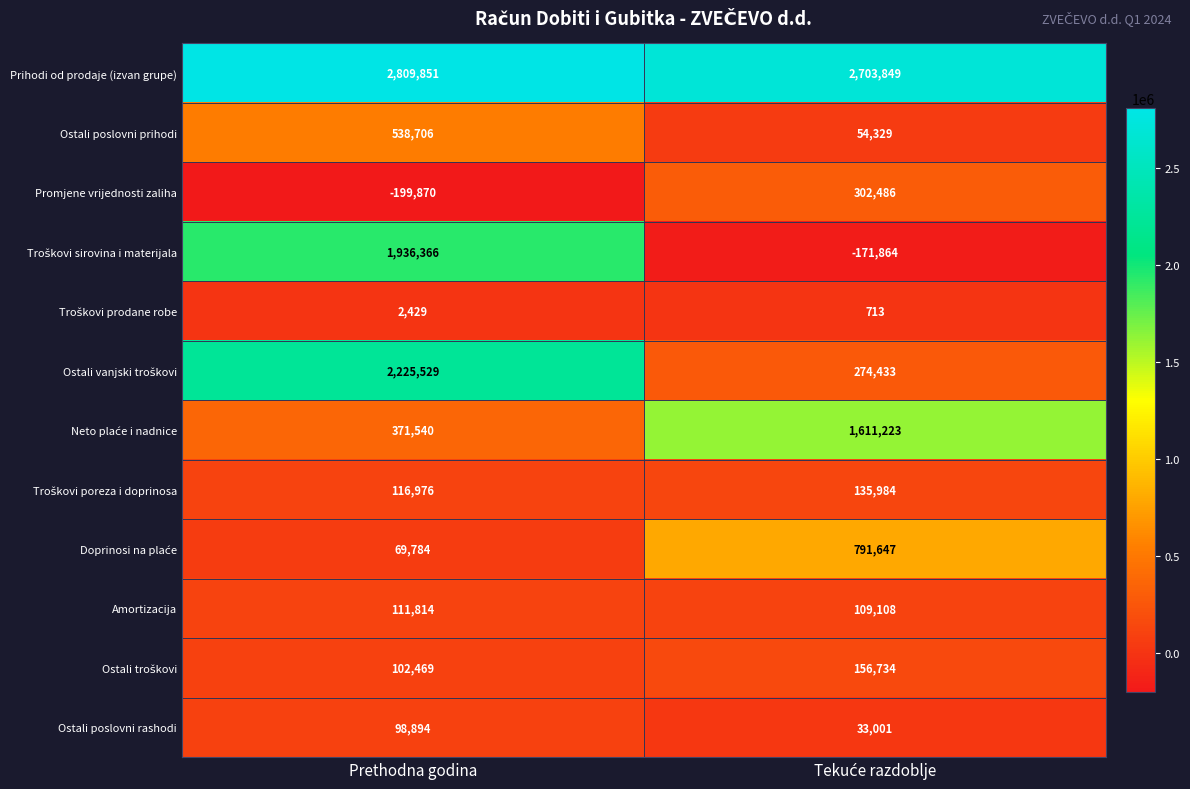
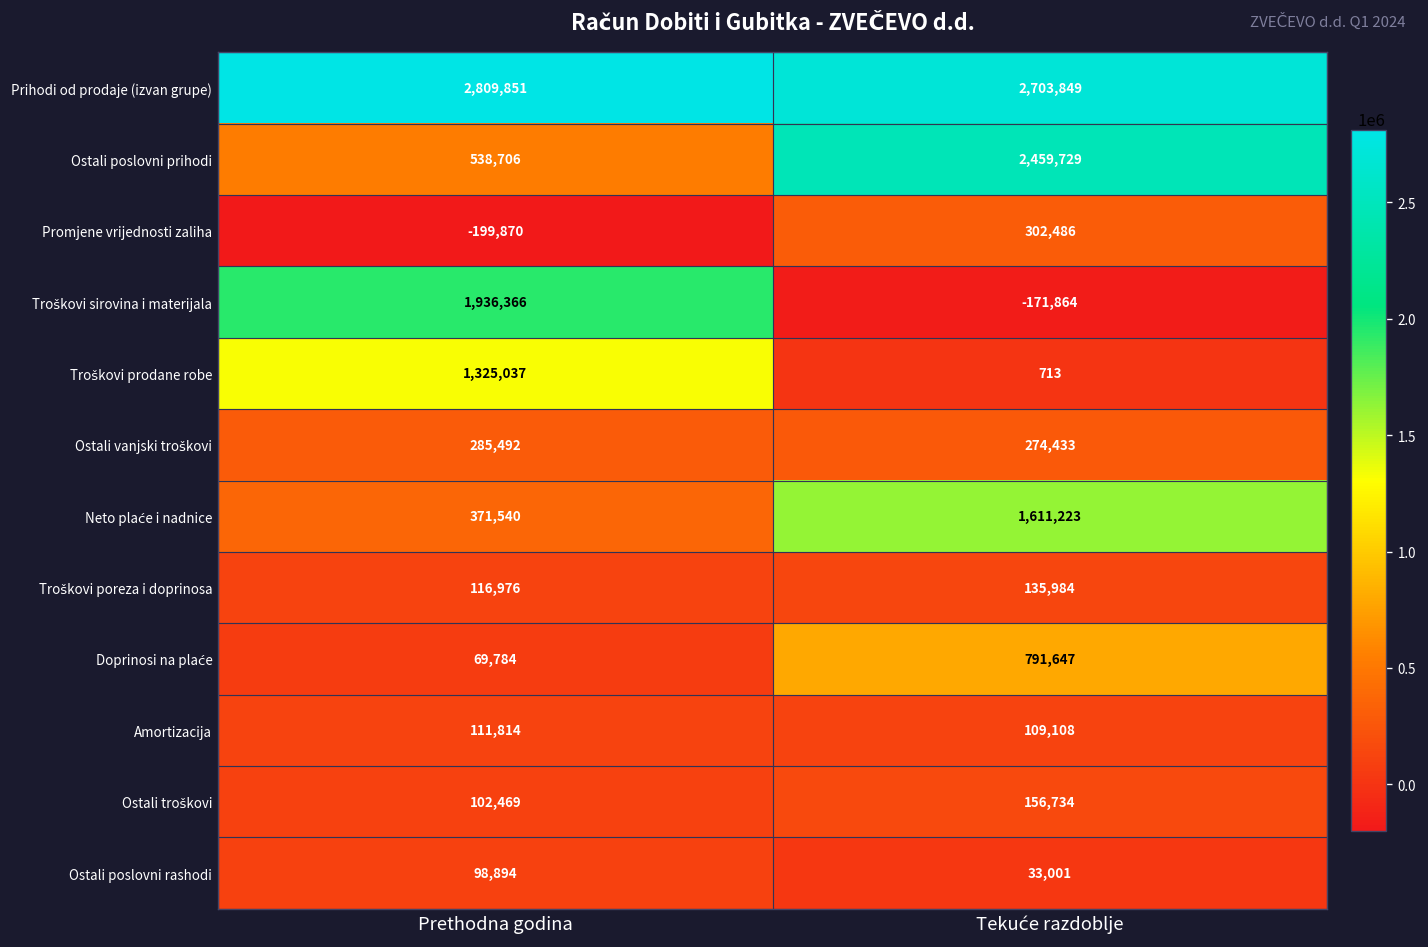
  {
    "Prihodi od prodaje (izvan grupe)": {
      "Prethodna godina": "2,809,851",
      "Tekuće razdoblje": "2,703,849"
    },
    "Ostali poslovni prihodi": {
      "Prethodna godina": "538,706",
-     "Tekuće razdoblje": "54,329"
+     "Tekuće razdoblje": "2,459,729"
    },
    "Promjene vrijednosti zaliha": {
      "Prethodna godina": "-199,870",
      "Tekuće razdoblje": "302,486"
    },
    "Troškovi sirovina i materijala": {
      "Prethodna godina": "1,936,366",
      "Tekuće razdoblje": "-171,864"
    },
    "Troškovi prodane robe": {
-     "Prethodna godina": "2,429",
+     "Prethodna godina": "1,325,037",
      "Tekuće razdoblje": "713"
    },
    "Ostali vanjski troškovi": {
-     "Prethodna godina": "2,225,529",
+     "Prethodna godina": "285,492",
      "Tekuće razdoblje": "274,433"
    },
    "Neto plaće i nadnice": {
      "Prethodna godina": "371,540",
      "Tekuće razdoblje": "1,611,223"
    },
    "Troškovi poreza i doprinosa": {
      "Prethodna godina": "116,976",
      "Tekuće razdoblje": "135,984"
    },
    "Doprinosi na plaće": {
      "Prethodna godina": "69,784",
      "Tekuće razdoblje": "791,647"
    },
    "Amortizacija": {
      "Prethodna godina": "111,814",
      "Tekuće razdoblje": "109,108"
    },
    "Ostali troškovi": {
      "Prethodna godina": "102,469",
      "Tekuće razdoblje": "156,734"
    },
    "Ostali poslovni rashodi": {
      "Prethodna godina": "98,894",
      "Tekuće razdoblje": "33,001"
    }
  }
